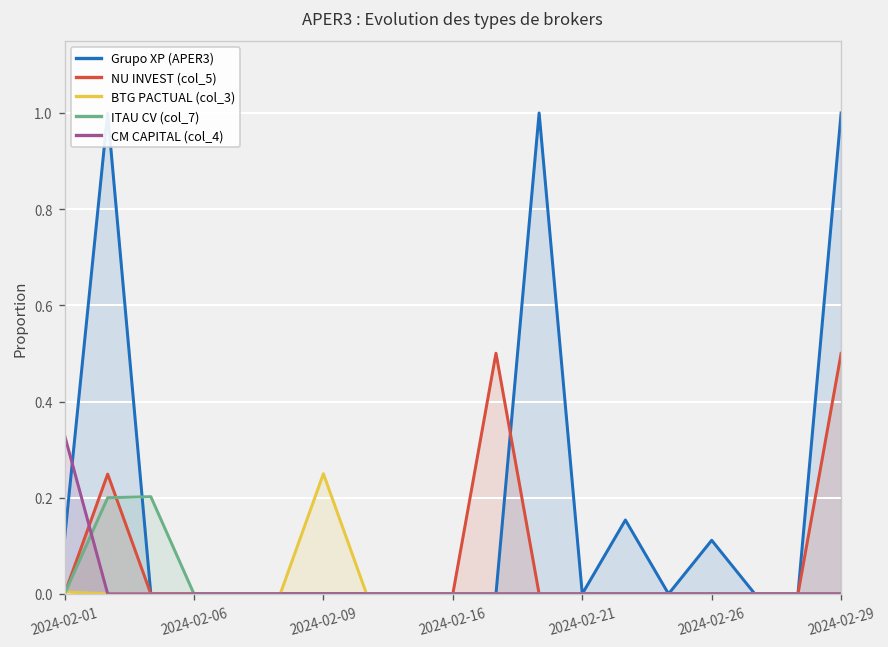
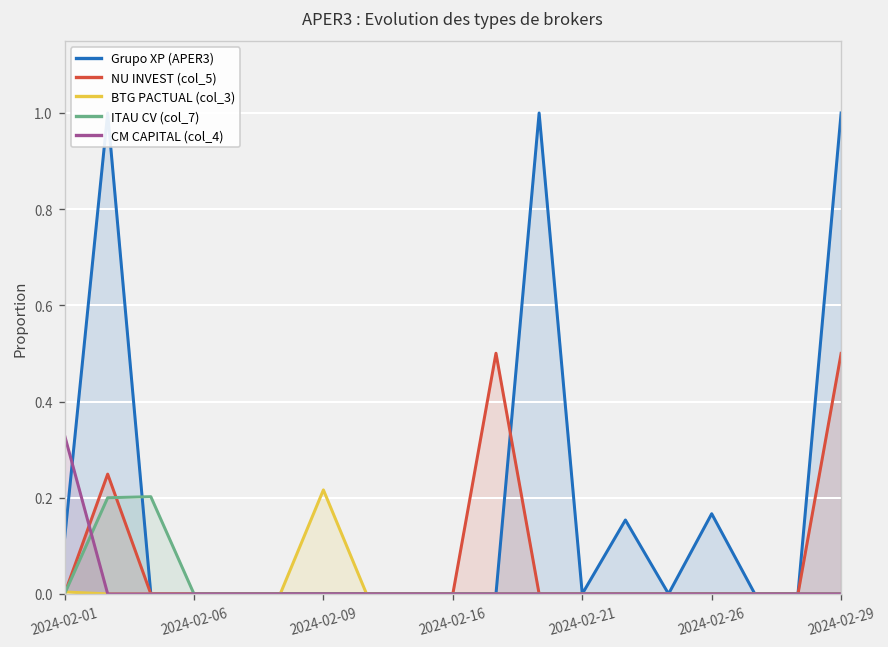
  {
    "Grupo XP (APER3)": {
      "2024-02-01": 0.11,
-     "2024-02-26": 0.11,
+     "2024-02-26": 0.17,
      "2024-02-29": 1.00
    },
    "NU INVEST (col_5)": {
      "2024-02-29": 0.50
    },
    "BTG PACTUAL (col_3)": {
-     "2024-02-09": 0.25
+     "2024-02-09": 0.22
    },
    "CM CAPITAL (col_4)": {
      "2024-02-01": 0.33
    }
  }
